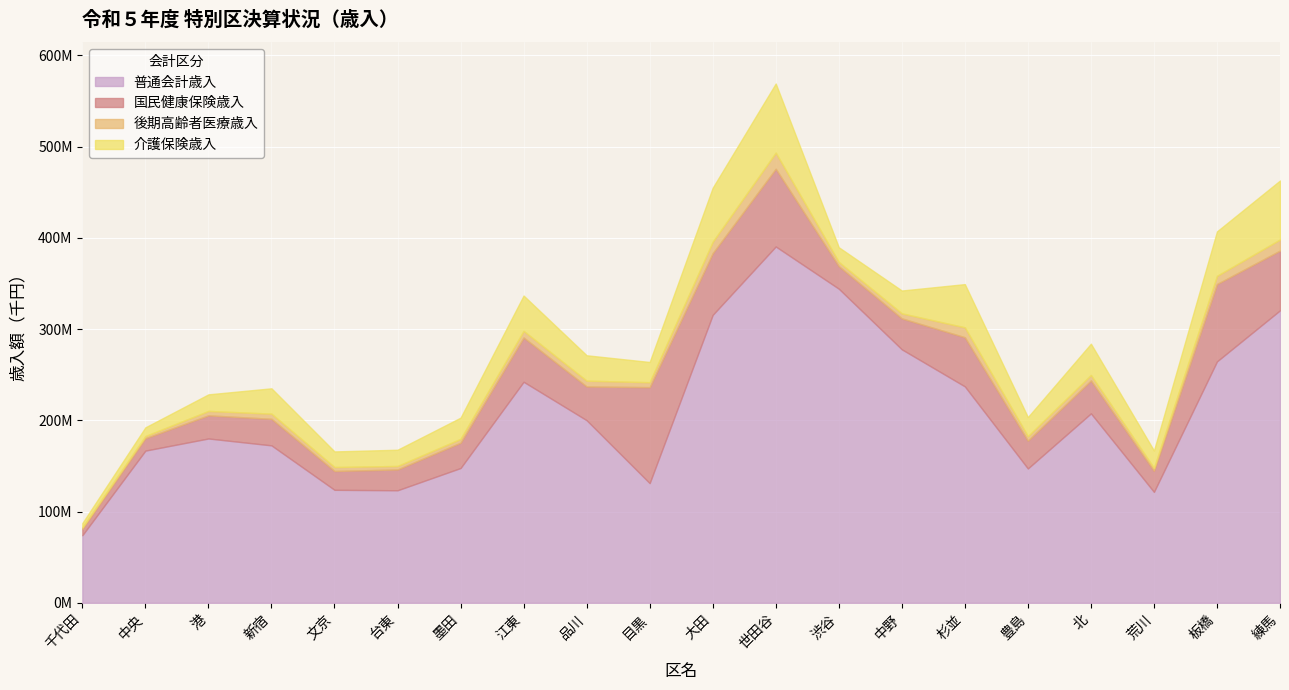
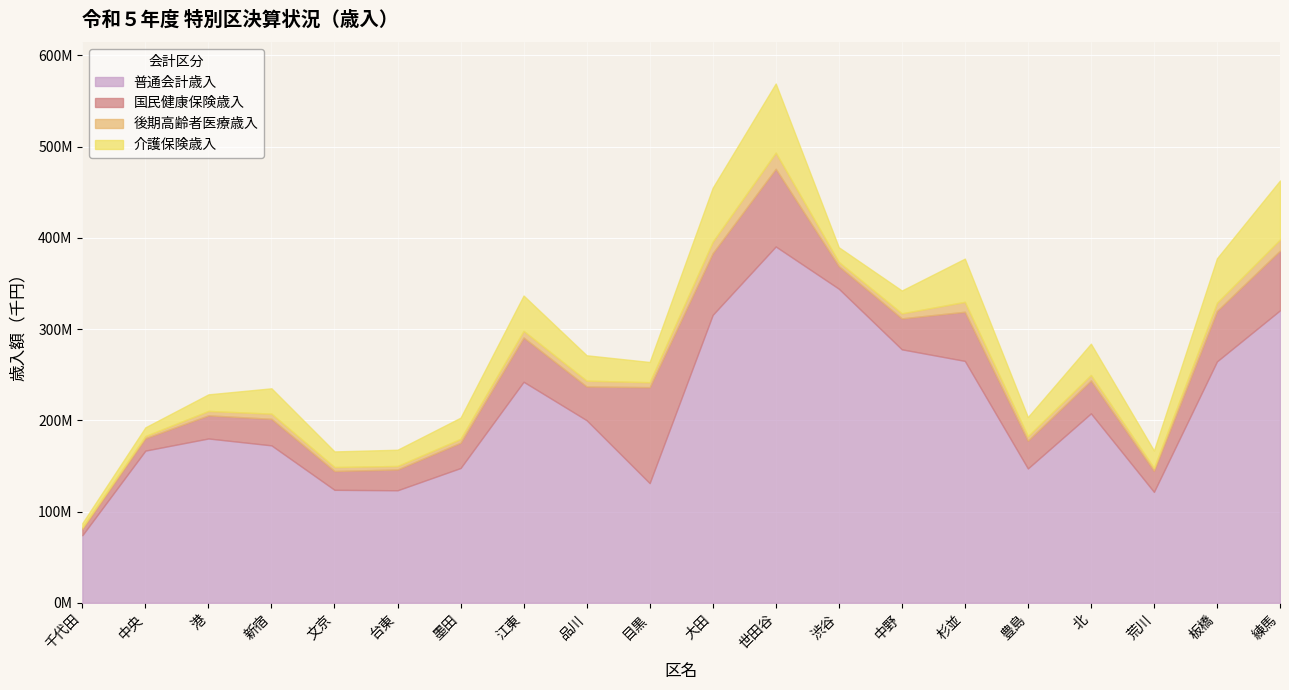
  {
    "普通会計歳入": {
      "千代田": 70000000,
      "中央": 170000000,
      "港": 180000000,
      "新宿": 170000000,
      "文京": 120000000,
      "台東": 120000000,
      "墨田": 150000000,
      "江東": 240000000,
      "品川": 200000000,
      "目黒": 130000000,
      "大田": 320000000,
      "世田谷": 390000000,
      "渋谷": 340000000,
      "中野": 280000000,
-     "杉並": 240000000,
+     "杉並": 270000000,
      "豊島": 150000000,
      "北": 210000000,
      "荒川": 120000000,
      "板橋": 260000000,
      "練馬": 320000000
    },
    "国民健康保険歳入": {
      "港": 30000000,
      "新宿": 30000000,
      "文京": 20000000,
      "台東": 20000000,
      "墨田": 30000000,
      "江東": 50000000,
      "品川": 40000000,
      "目黒": 110000000,
      "大田": 70000000,
      "世田谷": 90000000,
      "渋谷": 20000000,
      "中野": 30000000,
      "杉並": 50000000,
      "豊島": 30000000,
      "北": 40000000,
      "荒川": 20000000,
-     "板橋": 80000000,
+     "板橋": 60000000,
      "練馬": 70000000
    }
  }
